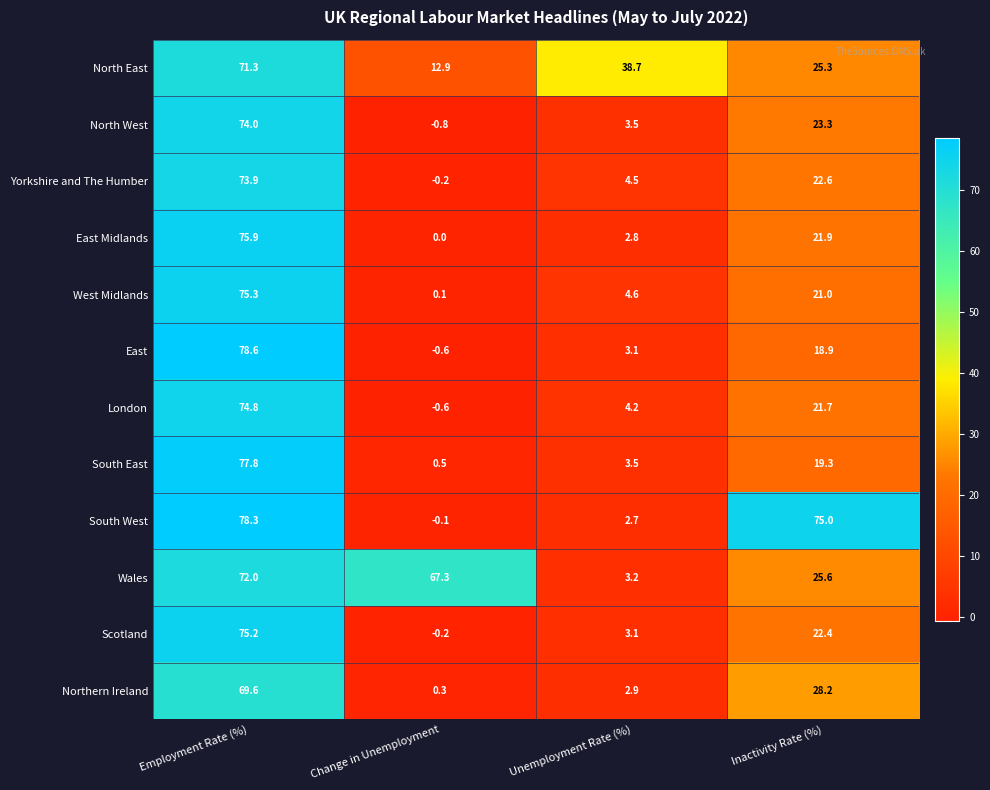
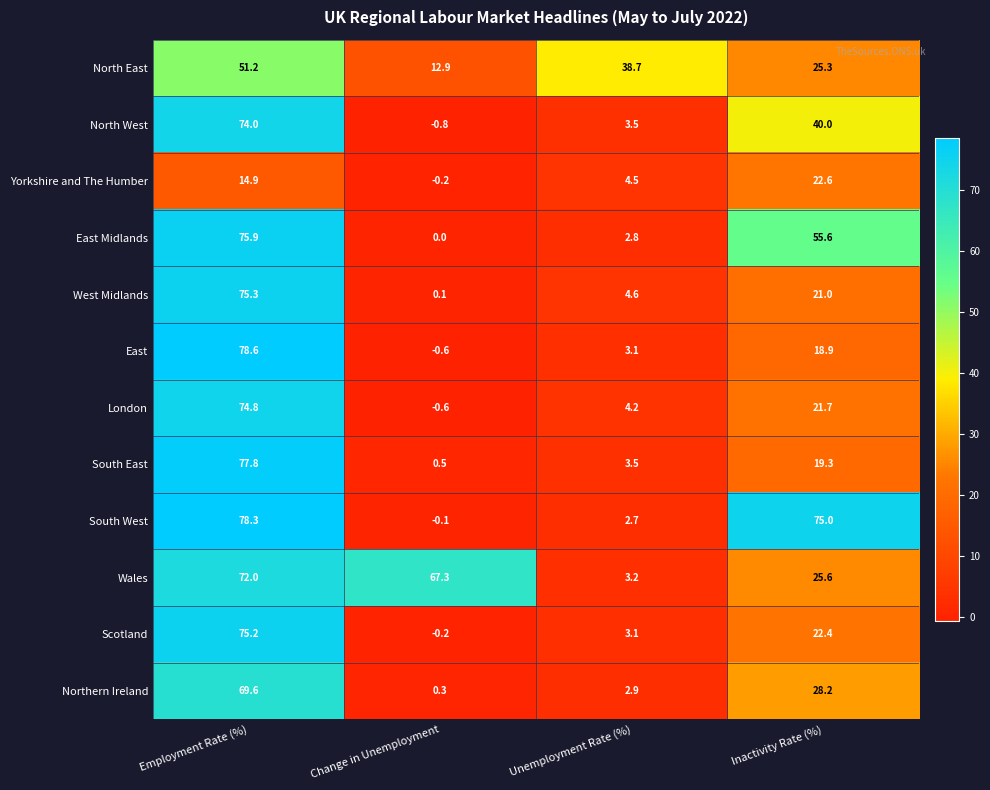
  {
    "North East": {
-     "Employment Rate (%)": 71.3,
+     "Employment Rate (%)": 51.2,
      "Change in Unemployment": 12.9,
      "Unemployment Rate (%)": 38.7
    },
    "North West": {
      "Employment Rate (%)": 74.0,
      "Change in Unemployment": -0.8,
      "Unemployment Rate (%)": 3.5,
-     "Inactivity Rate (%)": 23.3
+     "Inactivity Rate (%)": 40.0
    },
    "Yorkshire and The Humber": {
-     "Employment Rate (%)": 73.9,
+     "Employment Rate (%)": 14.9,
      "Change in Unemployment": -0.2,
      "Unemployment Rate (%)": 4.5,
      "Inactivity Rate (%)": 22.6
    },
    "East Midlands": {
      "Employment Rate (%)": 75.9,
      "Change in Unemployment": 0.0,
      "Unemployment Rate (%)": 2.8,
-     "Inactivity Rate (%)": 21.9
+     "Inactivity Rate (%)": 55.6
    },
    "West Midlands": {
      "Employment Rate (%)": 75.3,
      "Change in Unemployment": 0.1,
      "Unemployment Rate (%)": 4.6,
      "Inactivity Rate (%)": 21.0
    },
    "East": {
      "Employment Rate (%)": 78.6,
      "Change in Unemployment": -0.6,
      "Unemployment Rate (%)": 3.1,
      "Inactivity Rate (%)": 18.9
    },
    "London": {
      "Employment Rate (%)": 74.8,
      "Change in Unemployment": -0.6,
      "Unemployment Rate (%)": 4.2,
      "Inactivity Rate (%)": 21.7
    },
    "South East": {
      "Employment Rate (%)": 77.8,
      "Change in Unemployment": 0.5,
      "Unemployment Rate (%)": 3.5,
      "Inactivity Rate (%)": 19.3
    },
    "South West": {
      "Employment Rate (%)": 78.3,
      "Change in Unemployment": -0.1,
      "Unemployment Rate (%)": 2.7,
      "Inactivity Rate (%)": 75.0
    },
    "Wales": {
      "Employment Rate (%)": 72.0,
      "Change in Unemployment": 67.3,
      "Unemployment Rate (%)": 3.2,
      "Inactivity Rate (%)": 25.6
    },
    "Scotland": {
      "Employment Rate (%)": 75.2,
      "Change in Unemployment": -0.2,
      "Unemployment Rate (%)": 3.1,
      "Inactivity Rate (%)": 22.4
    },
    "Northern Ireland": {
      "Employment Rate (%)": 69.6,
      "Change in Unemployment": 0.3,
      "Unemployment Rate (%)": 2.9,
      "Inactivity Rate (%)": 28.2
    }
  }
